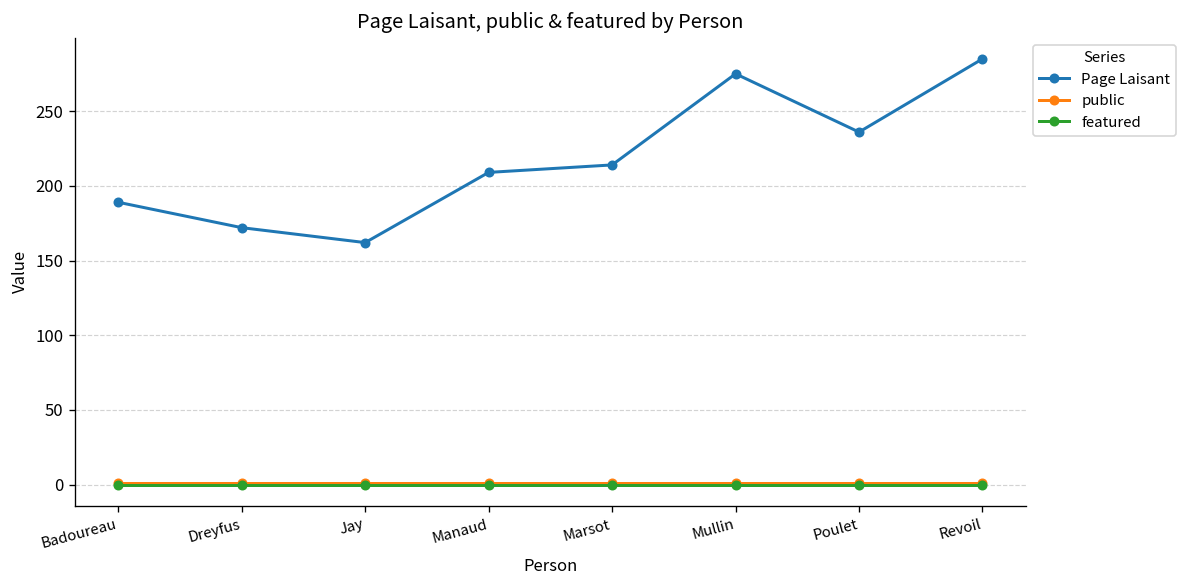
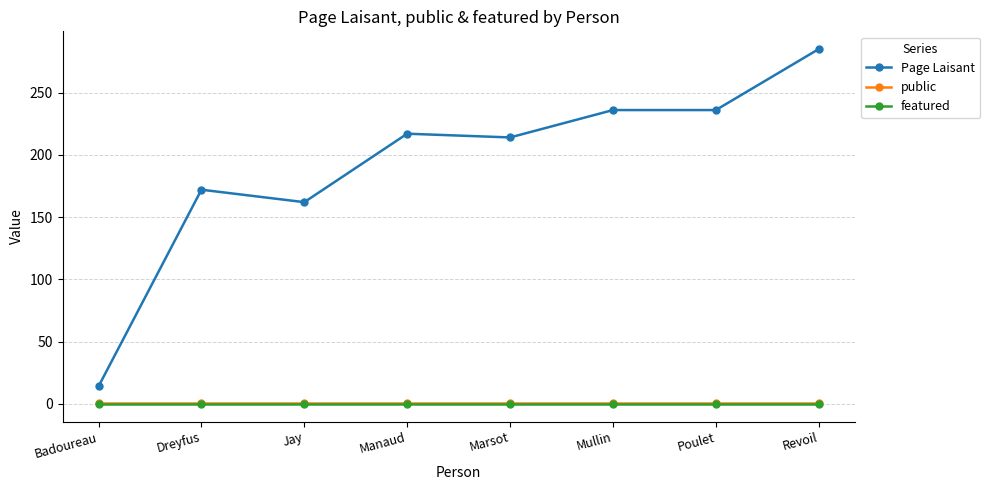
  {
    "Page Laisant": {
-     "Badoureau": 189,
+     "Badoureau": 14,
      "Dreyfus": 172,
      "Jay": 162,
-     "Manaud": 209,
+     "Manaud": 217,
      "Marsot": 214,
-     "Mullin": 275,
+     "Mullin": 236,
      "Poulet": 236,
      "Revoil": 285
    }
  }
